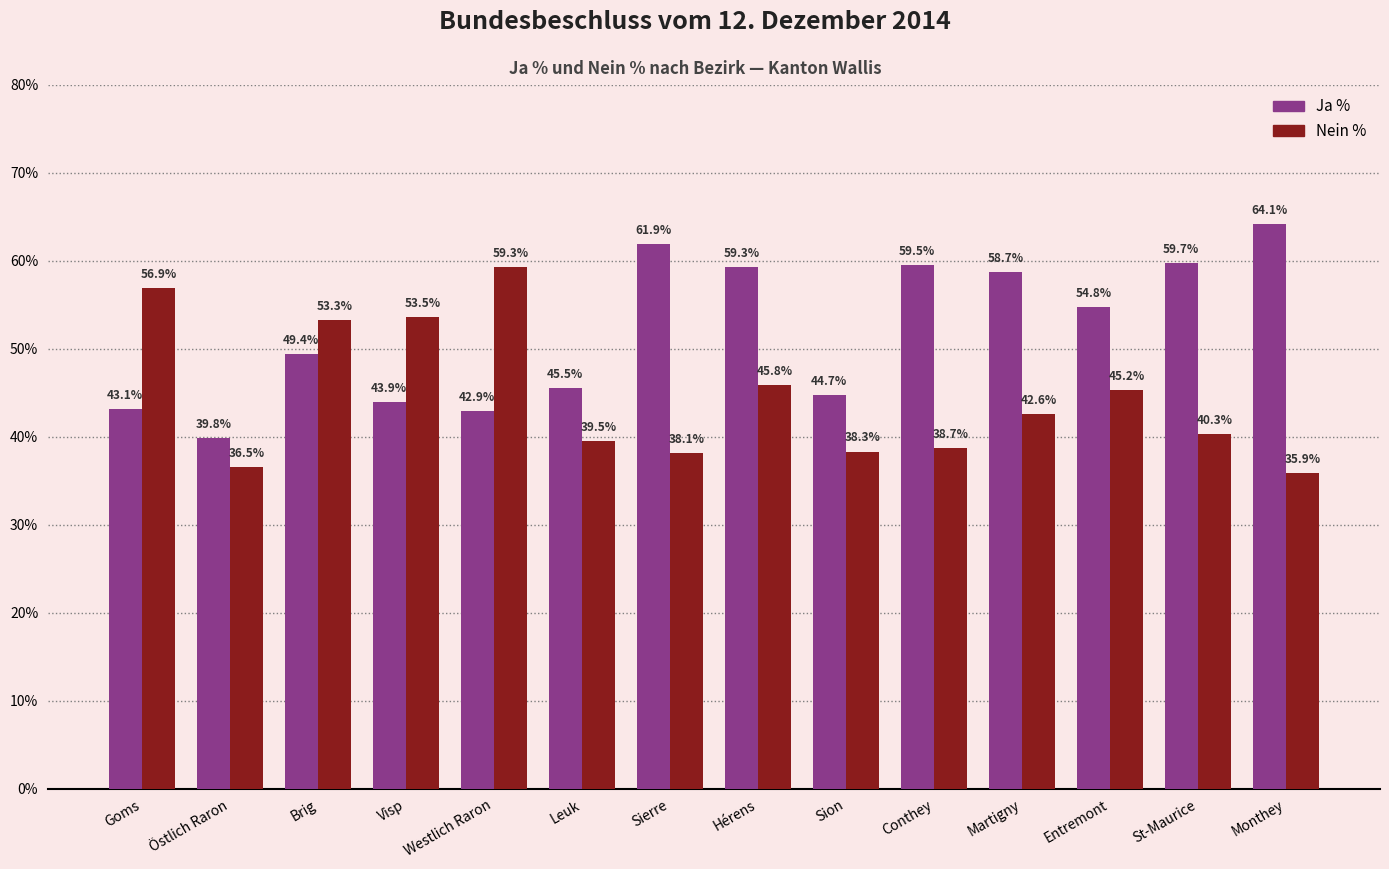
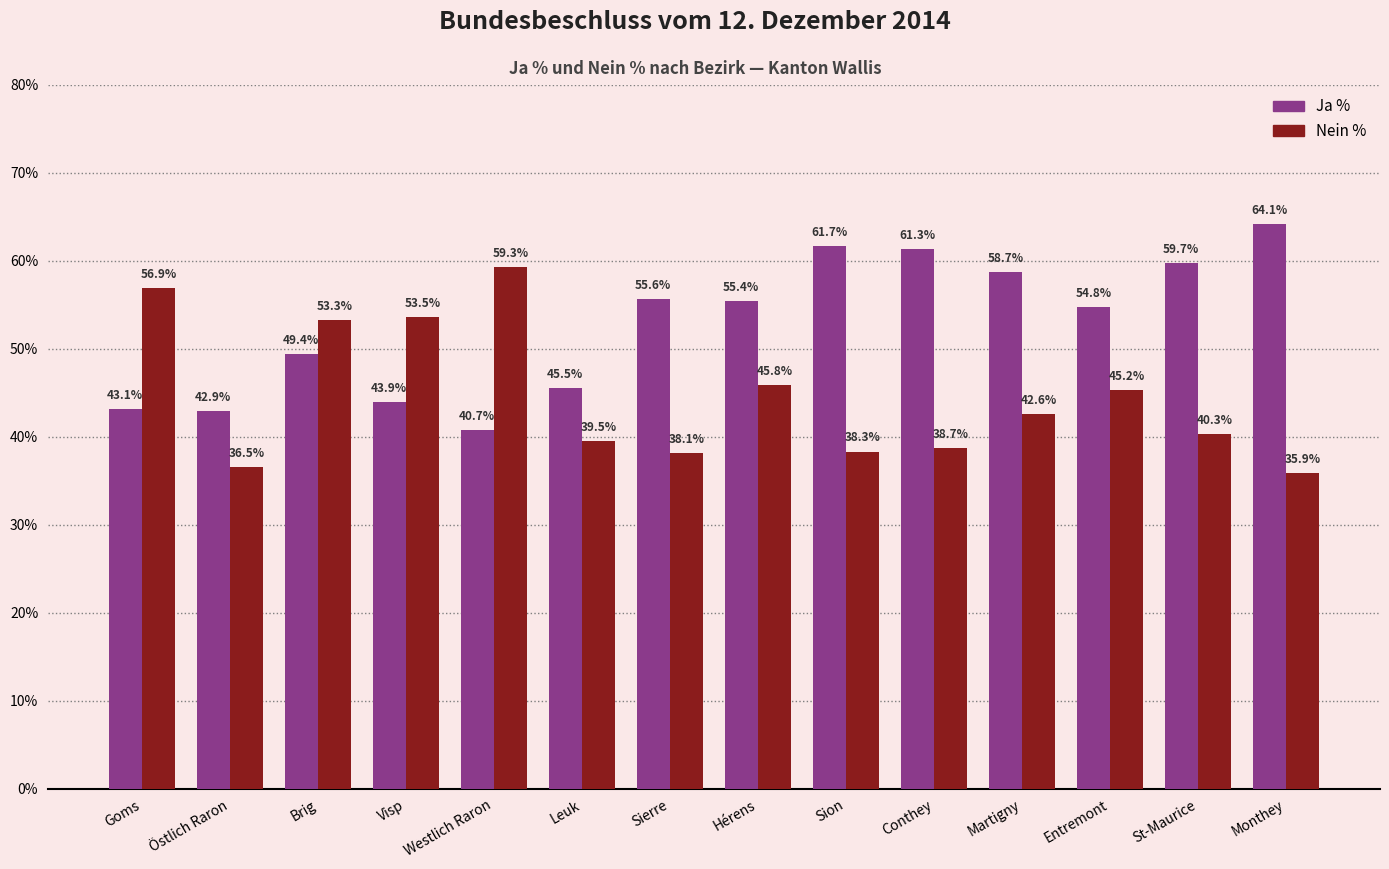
  {
    "Ja %": {
      "Goms": "43.1%",
-     "Östlich Raron": "39.8%",
+     "Östlich Raron": "42.9%",
      "Brig": "49.4%",
      "Visp": "43.9%",
-     "Westlich Raron": "42.9%",
+     "Westlich Raron": "40.7%",
      "Leuk": "45.5%",
-     "Sierre": "61.9%",
-     "Hérens": "59.3%",
-     "Sion": "44.7%",
-     "Conthey": "59.5%",
+     "Sierre": "55.6%",
+     "Hérens": "55.4%",
+     "Sion": "61.7%",
+     "Conthey": "61.3%",
      "Martigny": "58.7%",
      "Entremont": "54.8%",
      "St-Maurice": "59.7%",
      "Monthey": "64.1%"
    },
    "Nein %": {
      "Goms": "56.9%",
      "Östlich Raron": "36.5%",
      "Brig": "53.3%",
      "Visp": "53.5%",
      "Westlich Raron": "59.3%",
      "Leuk": "39.5%",
      "Sierre": "38.1%",
      "Hérens": "45.8%",
      "Sion": "38.3%",
      "Conthey": "38.7%",
      "Martigny": "42.6%",
      "Entremont": "45.2%",
      "St-Maurice": "40.3%",
      "Monthey": "35.9%"
    }
  }
